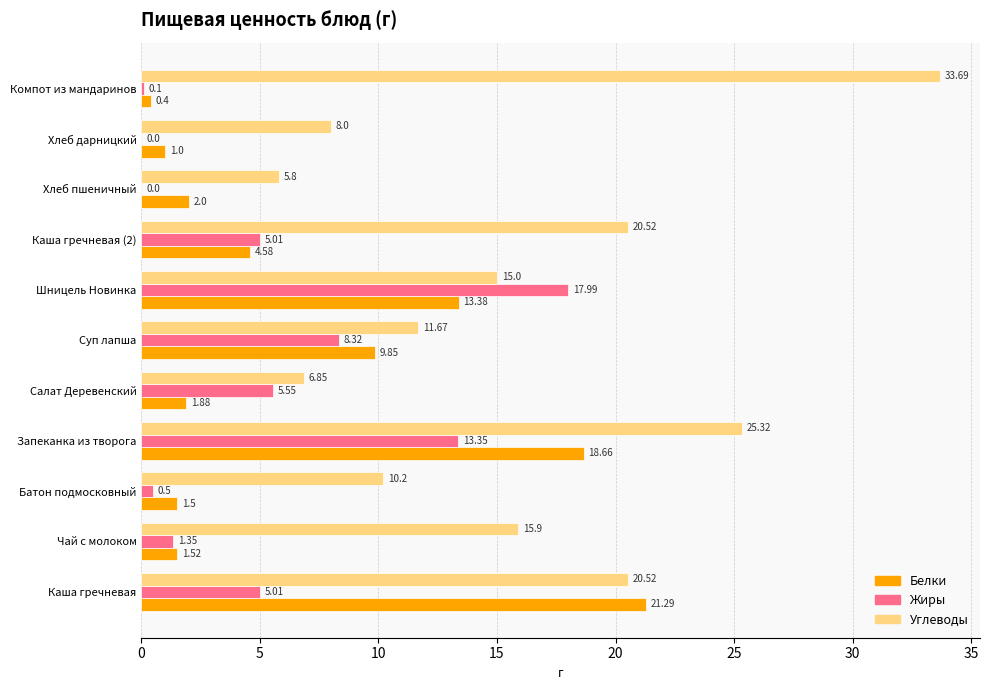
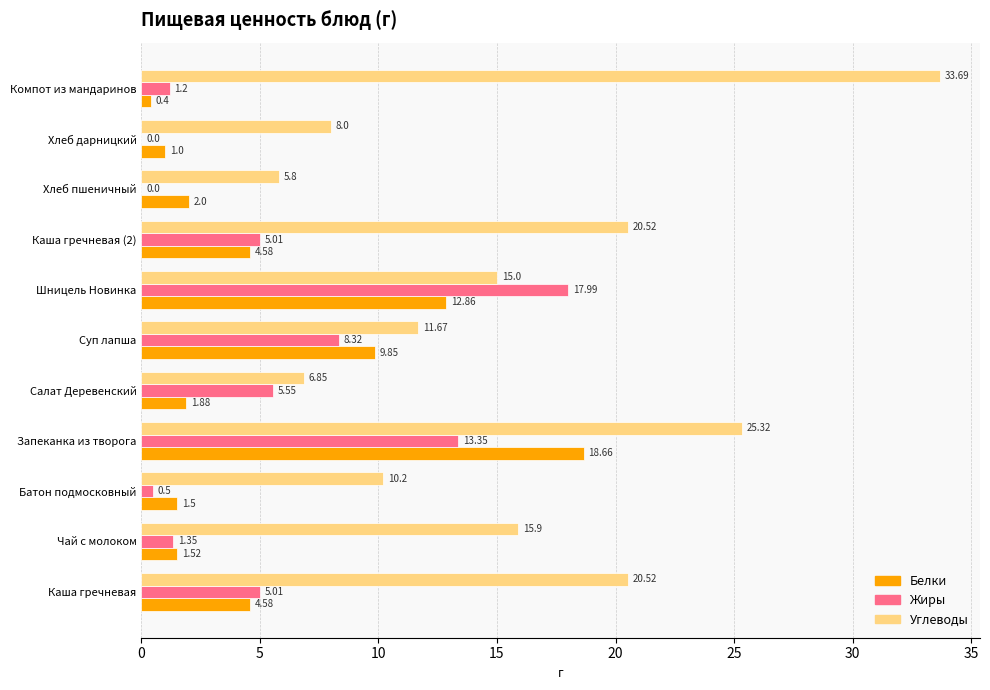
  {
    "Белки": {
      "Компот из мандаринов": 0.4,
      "Хлеб дарницкий": 1.0,
      "Хлеб пшеничный": 2.0,
      "Каша гречневая (2)": 4.58,
-     "Шницель Новинка": 13.38,
+     "Шницель Новинка": 12.86,
      "Суп лапша": 9.85,
      "Салат Деревенский": 1.88,
      "Запеканка из творога": 18.66,
      "Батон подмосковный": 1.5,
      "Чай с молоком": 1.52,
-     "Каша гречневая": 21.29
+     "Каша гречневая": 4.58
    },
    "Жиры": {
-     "Компот из мандаринов": 0.1,
+     "Компот из мандаринов": 1.2,
      "Хлеб дарницкий": 0.0,
      "Хлеб пшеничный": 0.0,
      "Каша гречневая (2)": 5.01,
      "Шницель Новинка": 17.99,
      "Суп лапша": 8.32,
      "Салат Деревенский": 5.55,
      "Запеканка из творога": 13.35,
      "Батон подмосковный": 0.5,
      "Чай с молоком": 1.35,
      "Каша гречневая": 5.01
    },
    "Углеводы": {
      "Компот из мандаринов": 33.69,
      "Хлеб дарницкий": 8.0,
      "Хлеб пшеничный": 5.8,
      "Каша гречневая (2)": 20.52,
      "Шницель Новинка": 15.0,
      "Суп лапша": 11.67,
      "Салат Деревенский": 6.85,
      "Запеканка из творога": 25.32,
      "Батон подмосковный": 10.2,
      "Чай с молоком": 15.9,
      "Каша гречневая": 20.52
    }
  }
